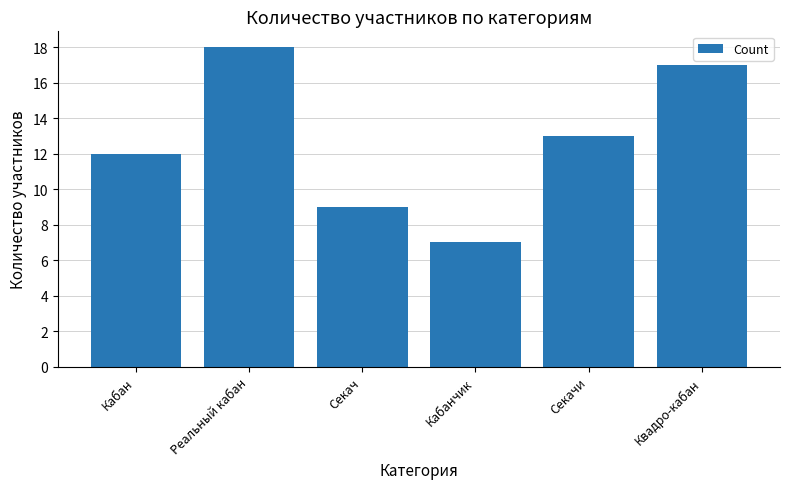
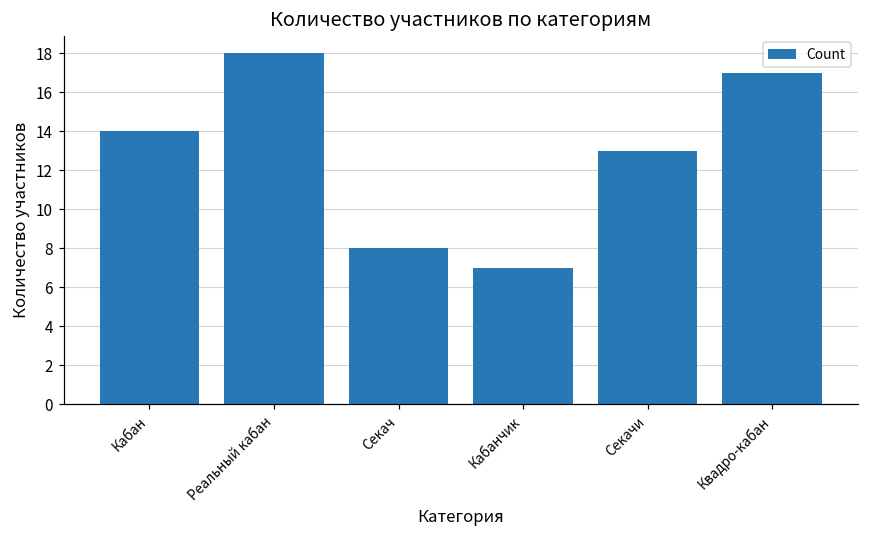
  {
-   "Кабан": 12,
+   "Кабан": 14,
    "Реальный кабан": 18,
-   "Секач": 9,
+   "Секач": 8,
    "Кабанчик": 7,
    "Секачи": 13,
    "Квадро-кабан": 17
  }
